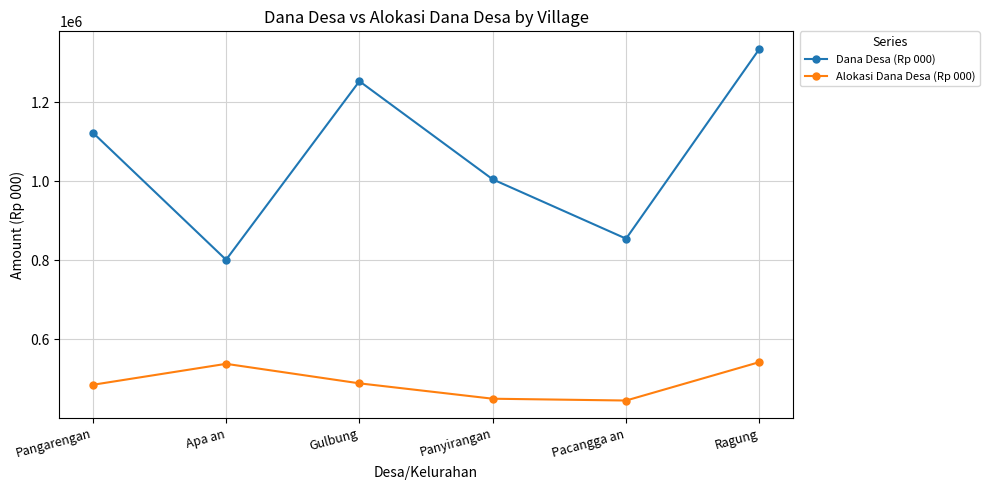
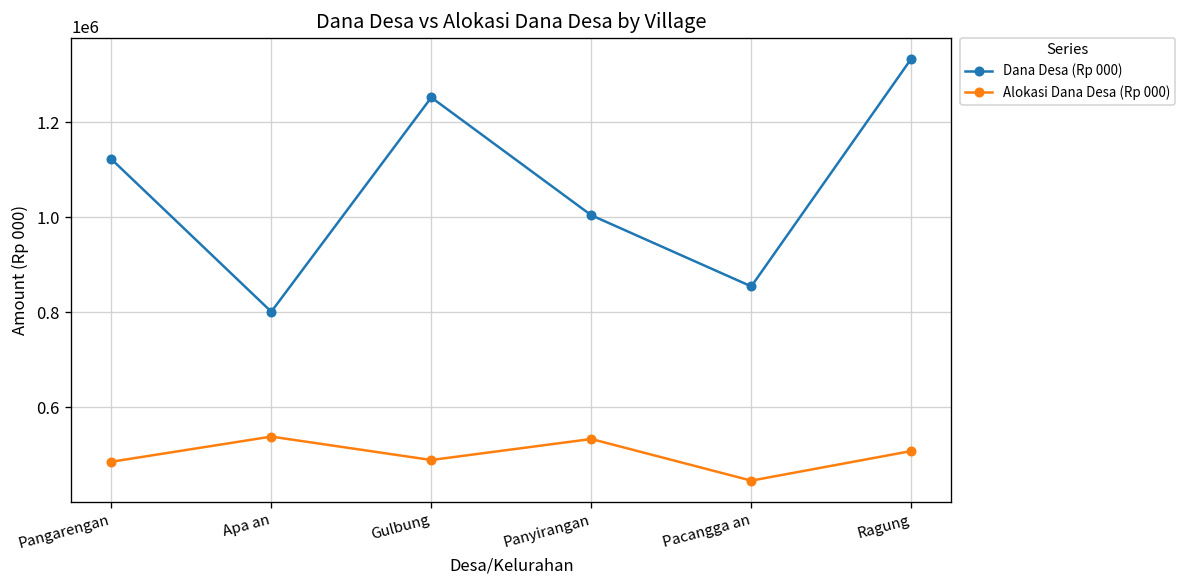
  {
    "Dana Desa (Rp 000)": {
      "Pangarengan": 1120000,
      "Apa an": 800000,
      "Gulbung": 1250000,
      "Panyirangan": 1000000,
      "Pacangga an": 850000,
      "Ragung": 1330000
    },
    "Alokasi Dana Desa (Rp 000)": {
      "Pangarengan": 490000,
      "Apa an": 540000,
      "Gulbung": 490000,
-     "Panyirangan": 450000,
+     "Panyirangan": 530000,
      "Pacangga an": 450000,
-     "Ragung": 540000
+     "Ragung": 510000
    }
  }
